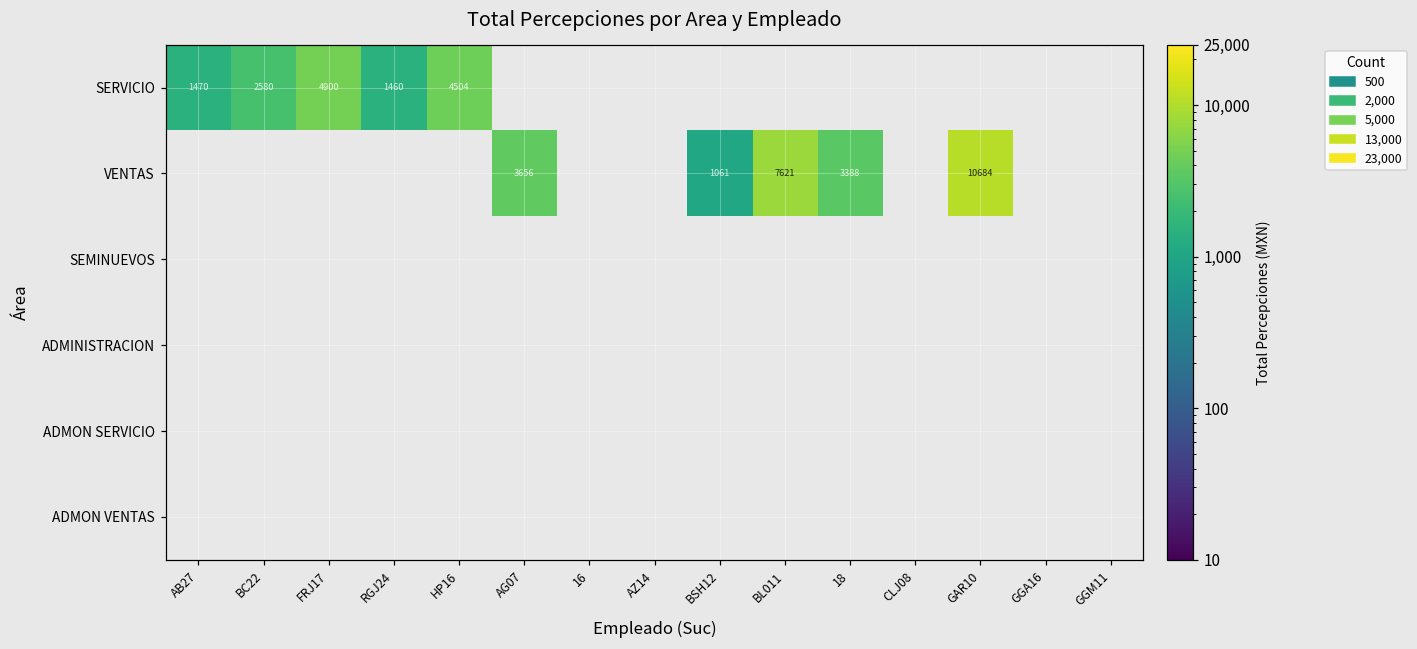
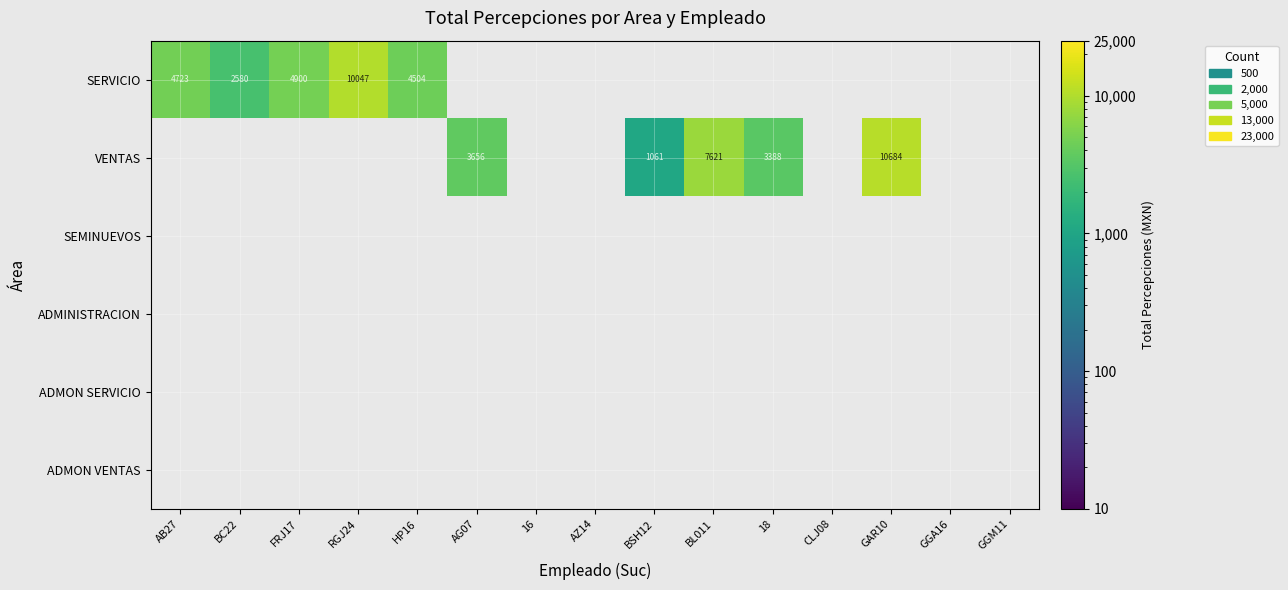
  {
    "SERVICIO": {
-     "AB27": 1470,
+     "AB27": 4723,
      "BC22": 2580,
      "FRJ17": 4900,
-     "RGJ24": 1460,
+     "RGJ24": 10047,
      "HP16": 4504
    },
    "VENTAS": {
      "AG07": 3656,
      "BSH12": 1061,
      "BL011": 7621,
      "18": 3388,
      "GAR10": 10684
    }
  }
